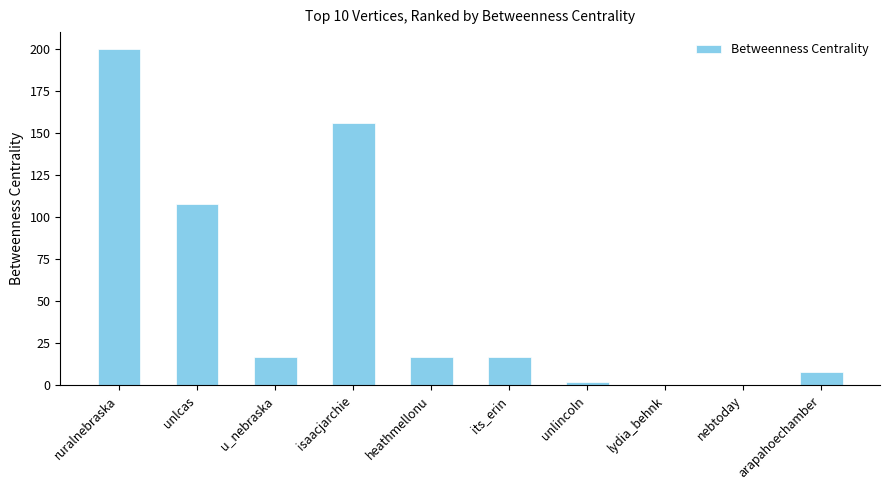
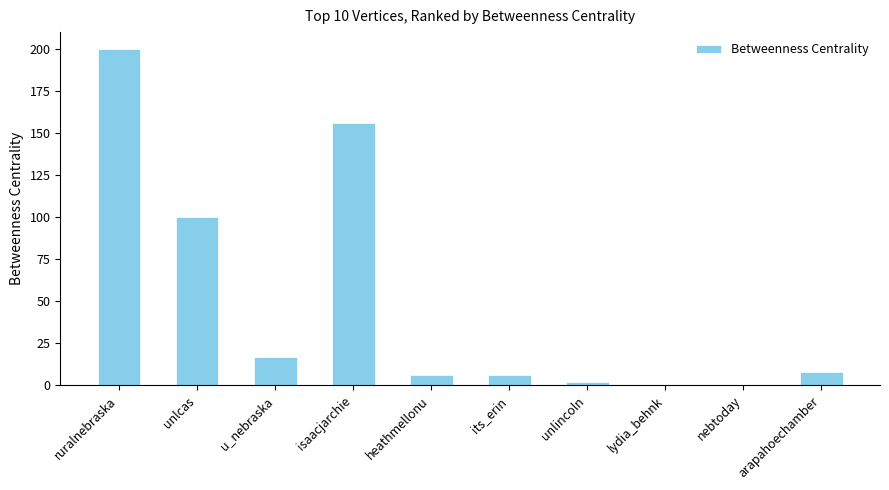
  {
    "ruralnebraska": 200,
-   "unlcas": 108,
+   "unlcas": 100,
    "u_nebraska": 17,
    "isaacjarchie": 156,
-   "heathmellonu": 17,
-   "its_erin": 17,
+   "heathmellonu": 6,
+   "its_erin": 6,
    "unlincoln": 2,
    "lydia_behnk": 0,
    "nebtoday": 0,
    "arapahoechamber": 8
  }
